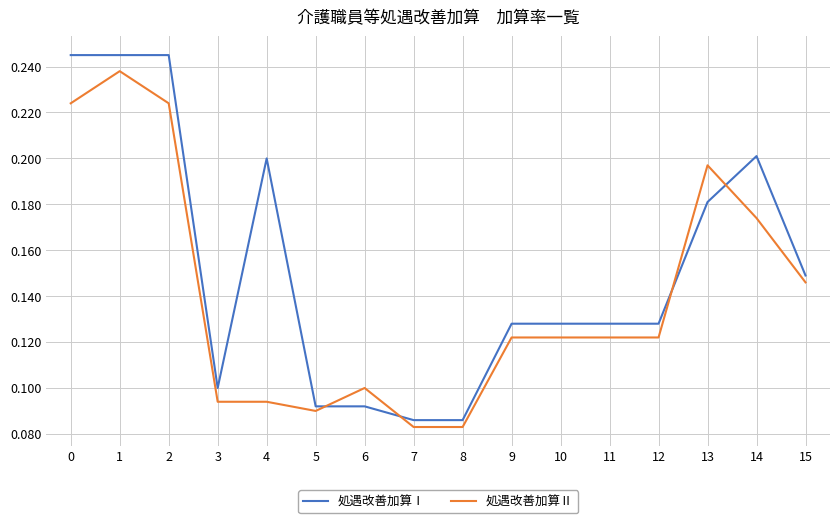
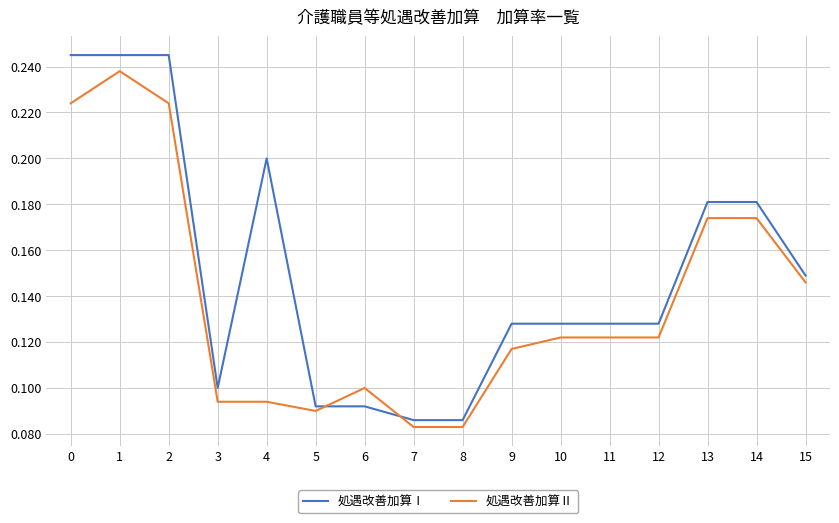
  {
    "処遇改善加算Ⅰ": {
      "0": 0.245,
      "1": 0.245,
      "2": 0.245,
      "3": 0.100,
      "4": 0.200,
      "5": 0.092,
      "6": 0.092,
      "7": 0.086,
      "8": 0.086,
      "9": 0.128,
      "10": 0.128,
      "11": 0.128,
      "12": 0.128,
      "13": 0.181,
-     "14": 0.201,
+     "14": 0.181,
      "15": 0.149
    },
    "処遇改善加算Ⅱ": {
      "0": 0.224,
      "1": 0.238,
      "2": 0.224,
      "3": 0.094,
      "4": 0.094,
      "5": 0.090,
      "6": 0.100,
      "7": 0.083,
      "8": 0.083,
-     "9": 0.122,
+     "9": 0.117,
      "10": 0.122,
      "11": 0.122,
      "12": 0.122,
-     "13": 0.197,
+     "13": 0.174,
      "14": 0.174,
      "15": 0.146
    }
  }
